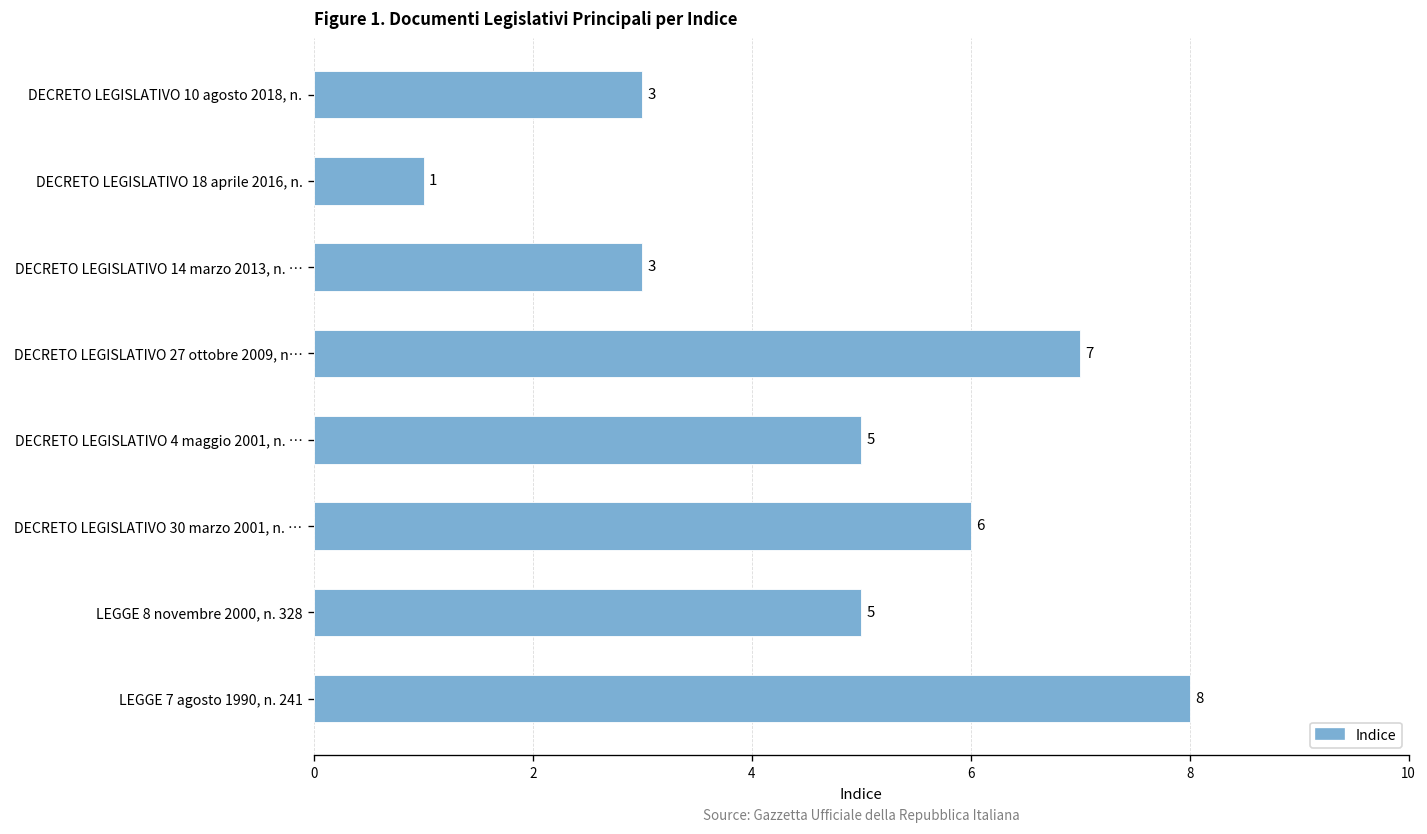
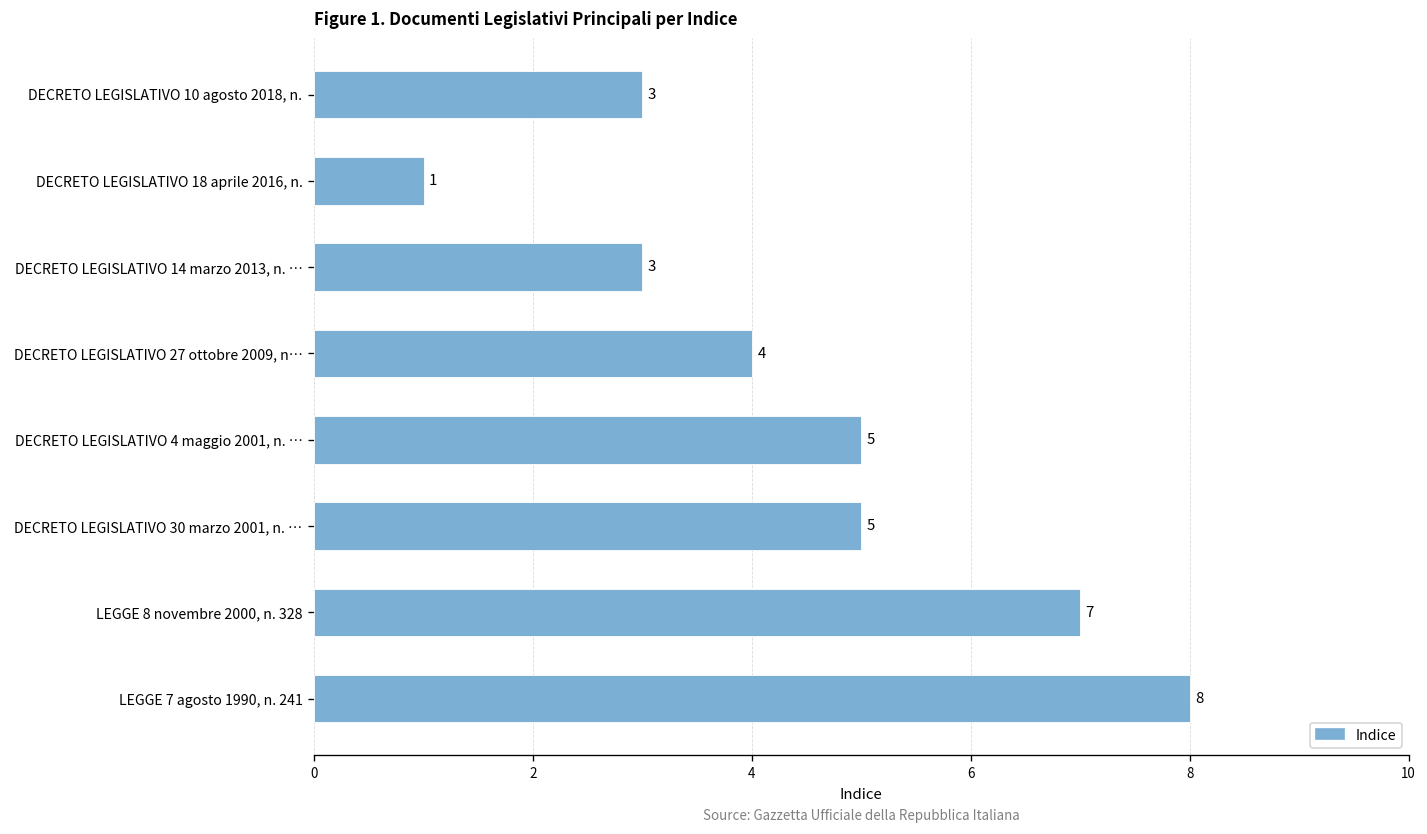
  {
    "DECRETO LEGISLATIVO 10 agosto 2018, n.": 3,
    "DECRETO LEGISLATIVO 18 aprile 2016, n.": 1,
    "DECRETO LEGISLATIVO 14 marzo 2013, n. …": 3,
-   "DECRETO LEGISLATIVO 27 ottobre 2009, n…": 7,
+   "DECRETO LEGISLATIVO 27 ottobre 2009, n…": 4,
    "DECRETO LEGISLATIVO 4 maggio 2001, n. …": 5,
-   "DECRETO LEGISLATIVO 30 marzo 2001, n. …": 6,
-   "LEGGE 8 novembre 2000, n. 328": 5,
+   "DECRETO LEGISLATIVO 30 marzo 2001, n. …": 5,
+   "LEGGE 8 novembre 2000, n. 328": 7,
    "LEGGE 7 agosto 1990, n. 241": 8
  }
